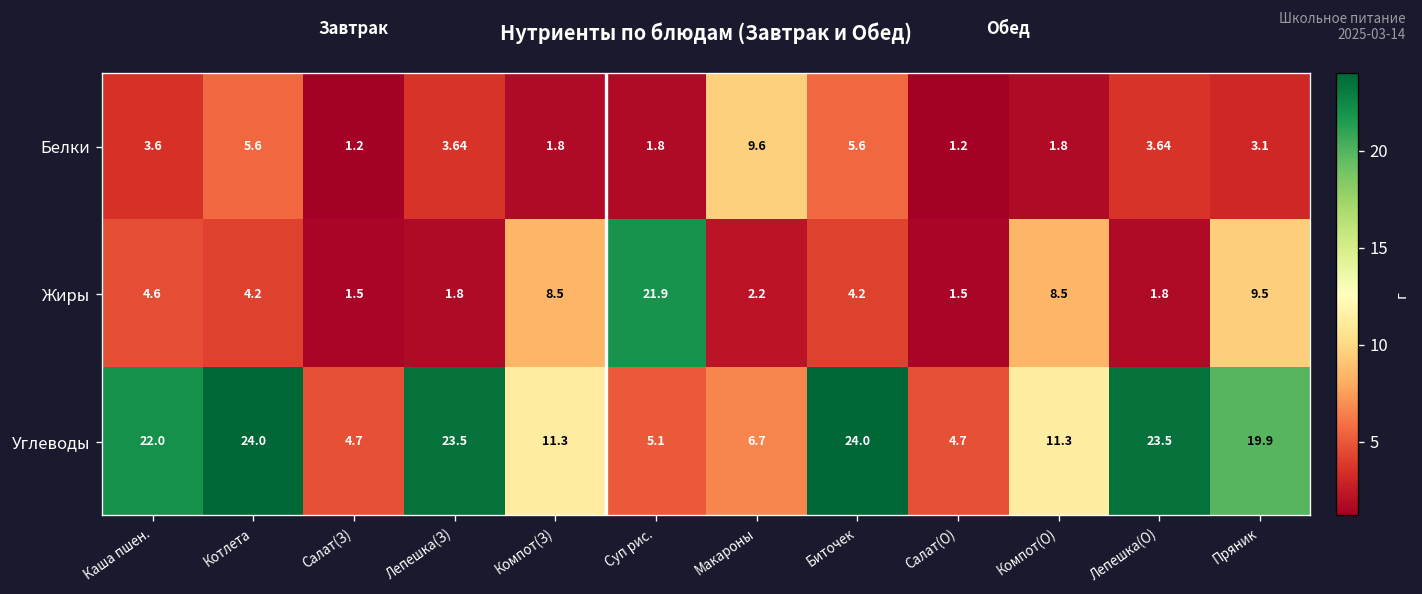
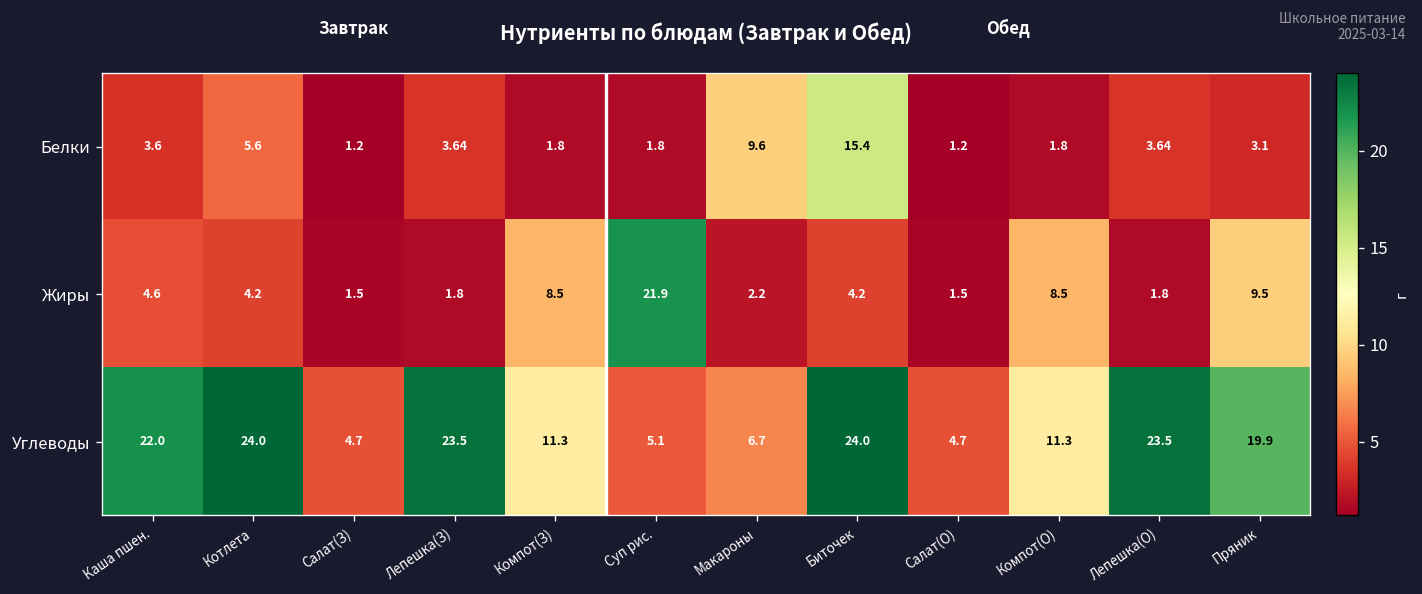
  {
    "Белки": {
      "Каша пшен.": 3.6,
      "Котлета": 5.6,
      "Салат(З)": 1.2,
      "Лепешка(З)": 3.64,
      "Компот(З)": 1.8,
      "Суп рис.": 1.8,
      "Макароны": 9.6,
-     "Биточек": 5.6,
+     "Биточек": 15.4,
      "Салат(О)": 1.2,
      "Компот(О)": 1.8,
      "Лепешка(О)": 3.64,
      "Пряник": 3.1
    },
    "Жиры": {
      "Каша пшен.": 4.6,
      "Котлета": 4.2,
      "Салат(З)": 1.5,
      "Лепешка(З)": 1.8,
      "Компот(З)": 8.5,
      "Суп рис.": 21.9,
      "Макароны": 2.2,
      "Биточек": 4.2,
      "Салат(О)": 1.5,
      "Компот(О)": 8.5,
      "Лепешка(О)": 1.8,
      "Пряник": 9.5
    },
    "Углеводы": {
      "Каша пшен.": 22.0,
      "Котлета": 24.0,
      "Салат(З)": 4.7,
      "Лепешка(З)": 23.5,
      "Компот(З)": 11.3,
      "Суп рис.": 5.1,
      "Макароны": 6.7,
      "Биточек": 24.0,
      "Салат(О)": 4.7,
      "Компот(О)": 11.3,
      "Лепешка(О)": 23.5,
      "Пряник": 19.9
    }
  }
